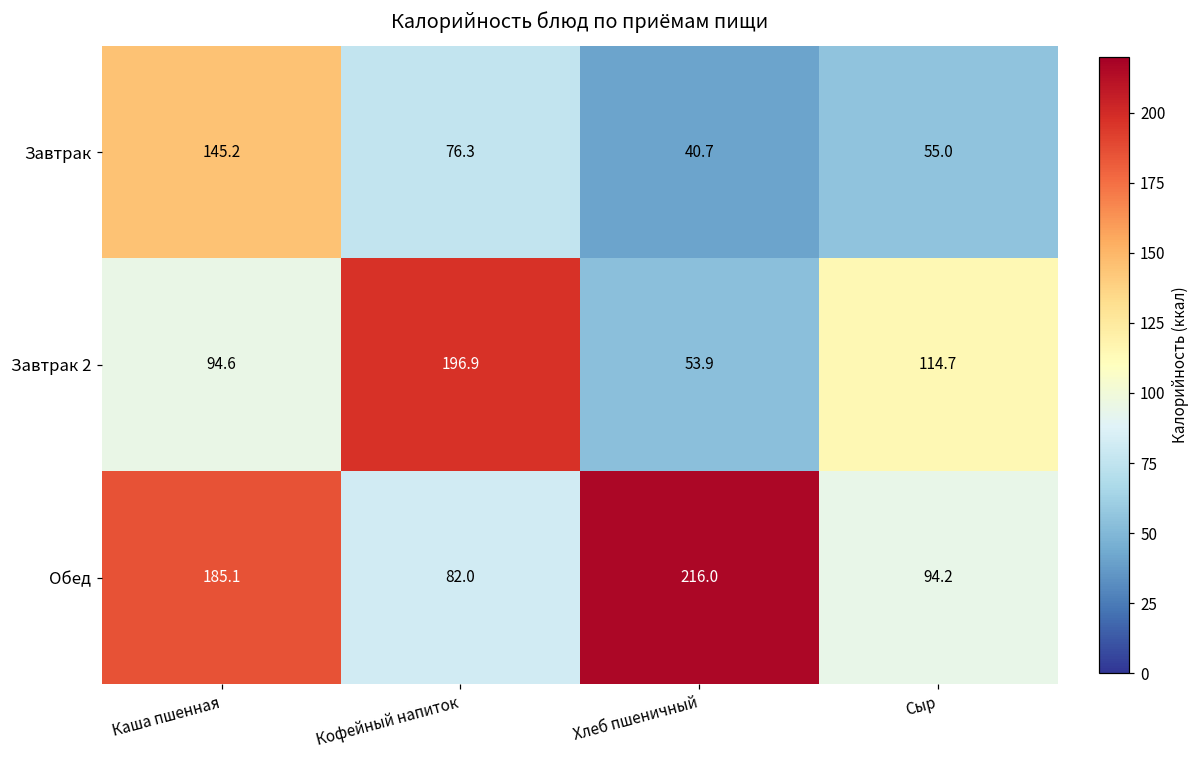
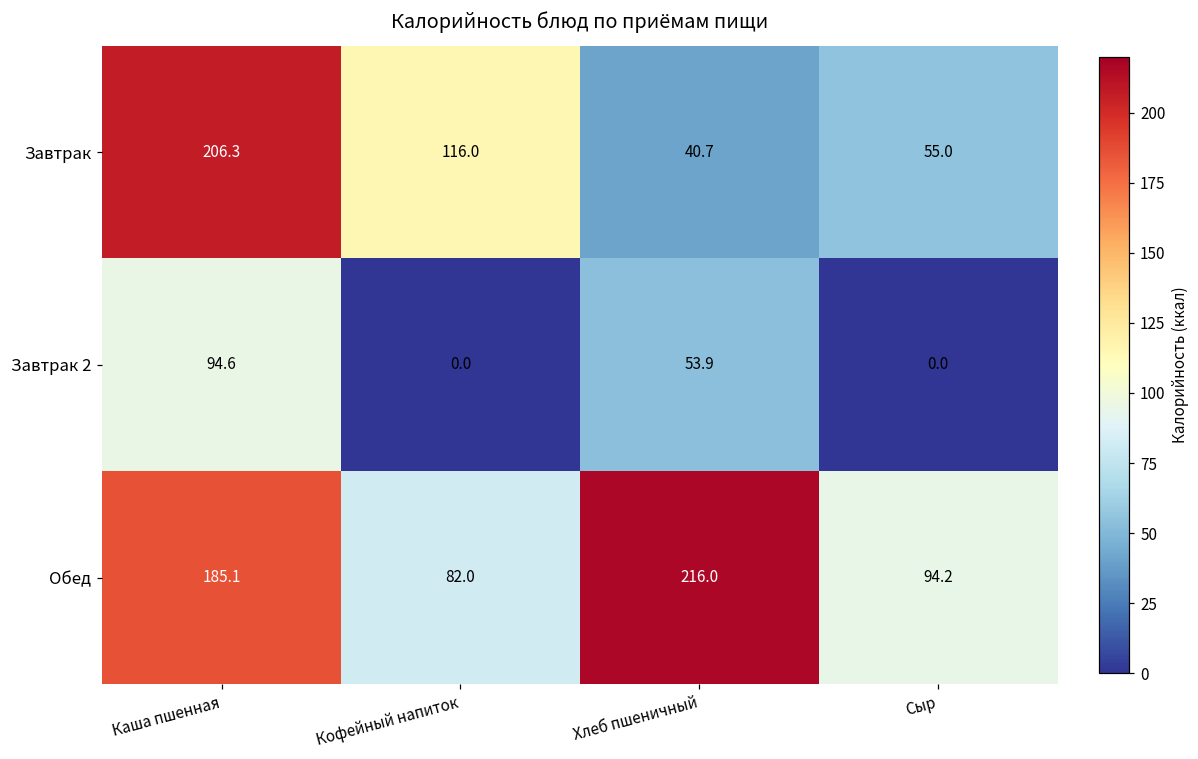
  {
    "Завтрак": {
-     "Каша пшенная": 145.2,
-     "Кофейный напиток": 76.3,
+     "Каша пшенная": 206.3,
+     "Кофейный напиток": 116.0,
      "Хлеб пшеничный": 40.7,
      "Сыр": 55.0
    },
    "Завтрак 2": {
      "Каша пшенная": 94.6,
-     "Кофейный напиток": 196.9,
+     "Кофейный напиток": 0.0,
      "Хлеб пшеничный": 53.9,
-     "Сыр": 114.7
+     "Сыр": 0.0
    },
    "Обед": {
      "Каша пшенная": 185.1,
      "Кофейный напиток": 82.0,
      "Хлеб пшеничный": 216.0,
      "Сыр": 94.2
    }
  }
